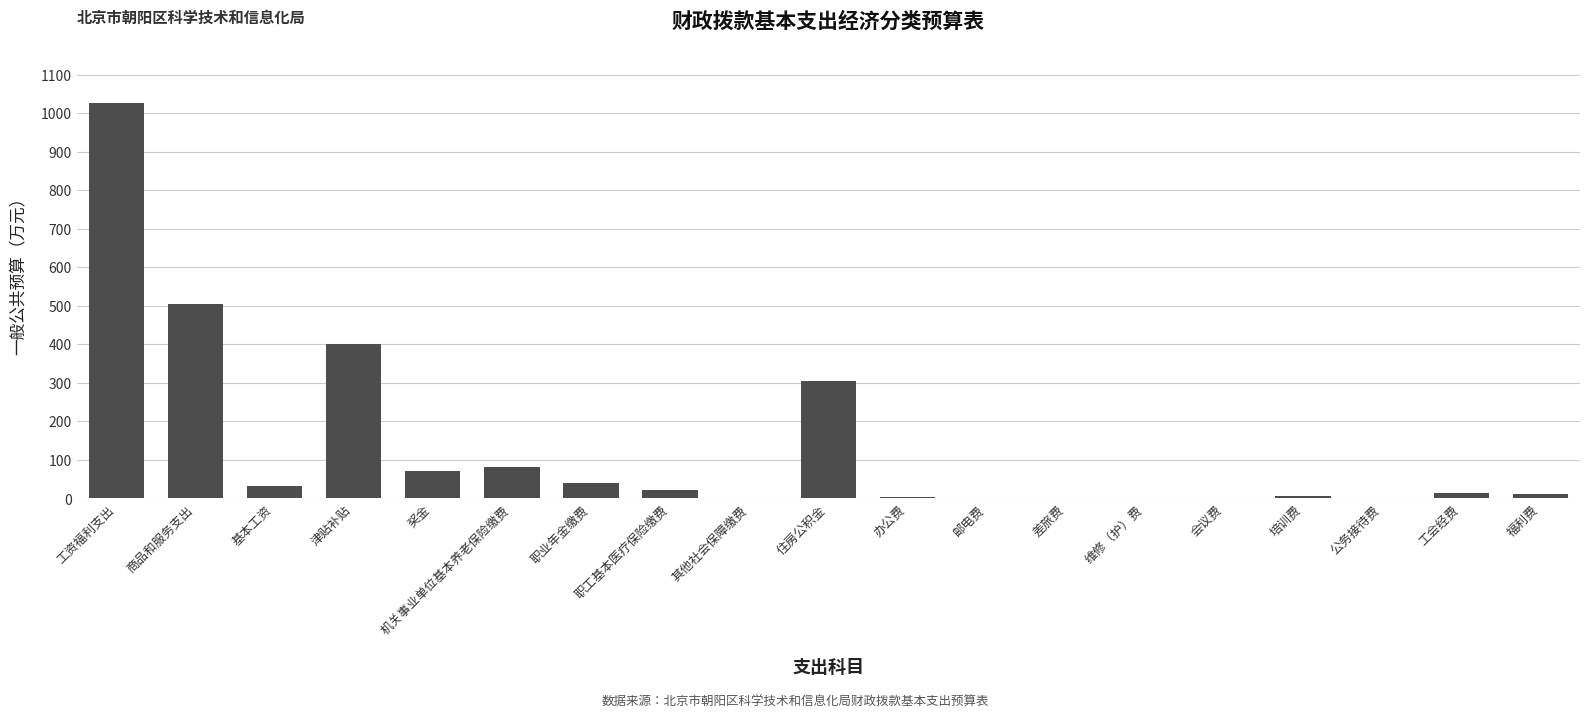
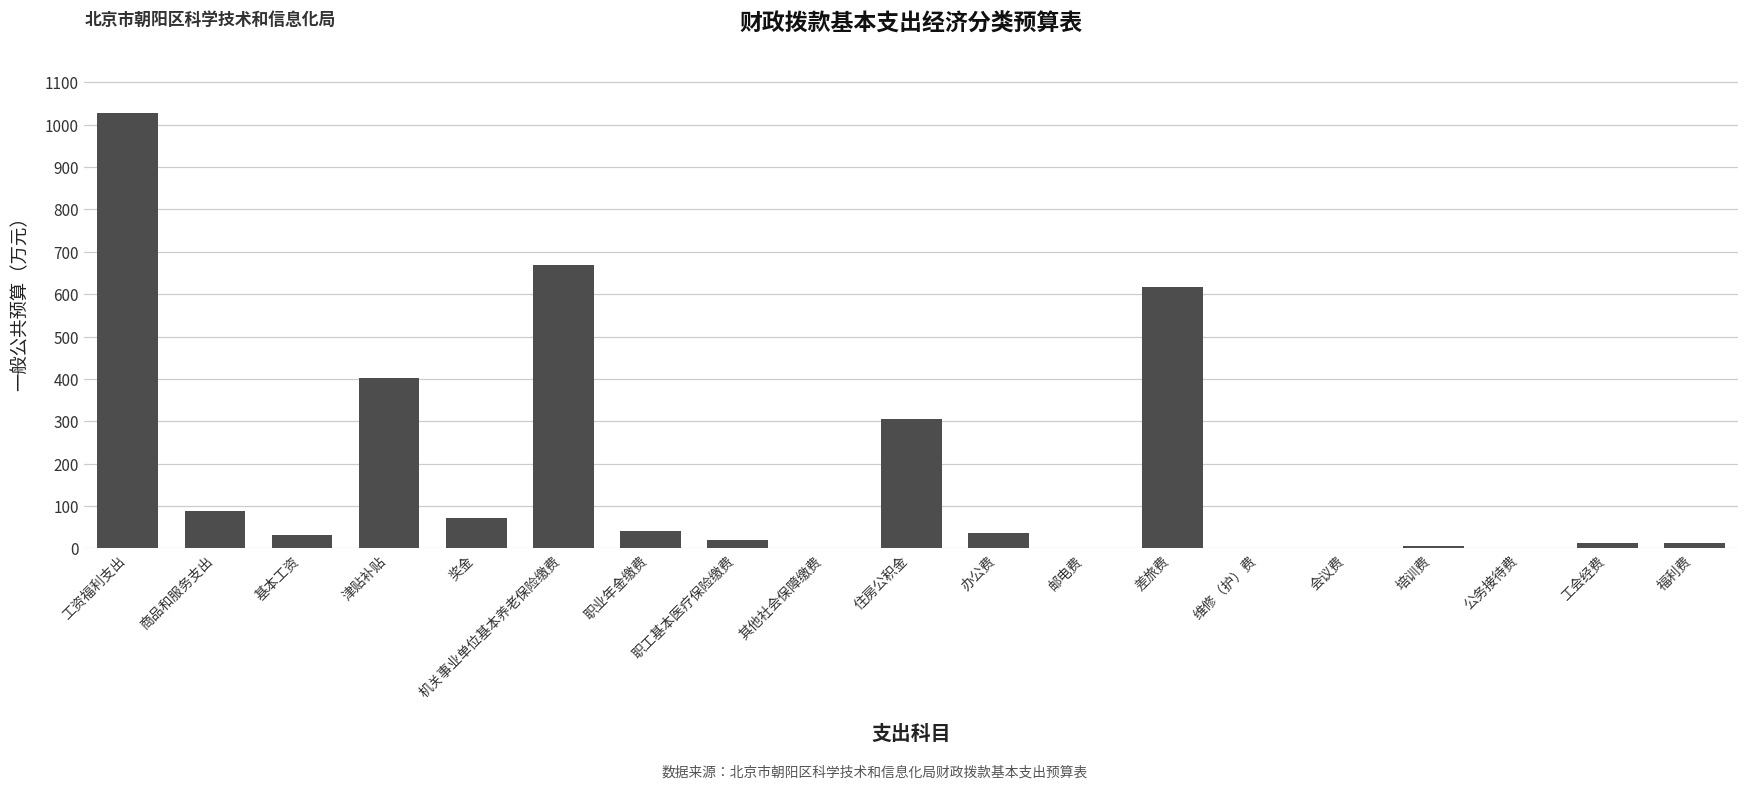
  {
    "工资福利支出": 1030,
-   "商品和服务支出": 500,
+   "商品和服务支出": 90,
    "基本工资": 30,
    "津贴补贴": 400,
    "奖金": 70,
-   "机关事业单位基本养老保险缴费": 80,
+   "机关事业单位基本养老保险缴费": 670,
    "职业年金缴费": 40,
    "职工基本医疗保险缴费": 20,
    "住房公积金": 310,
-   "办公费": 0,
-   "差旅费": 0,
+   "办公费": 40,
+   "差旅费": 620,
    "工会经费": 10,
    "福利费": 10
  }
